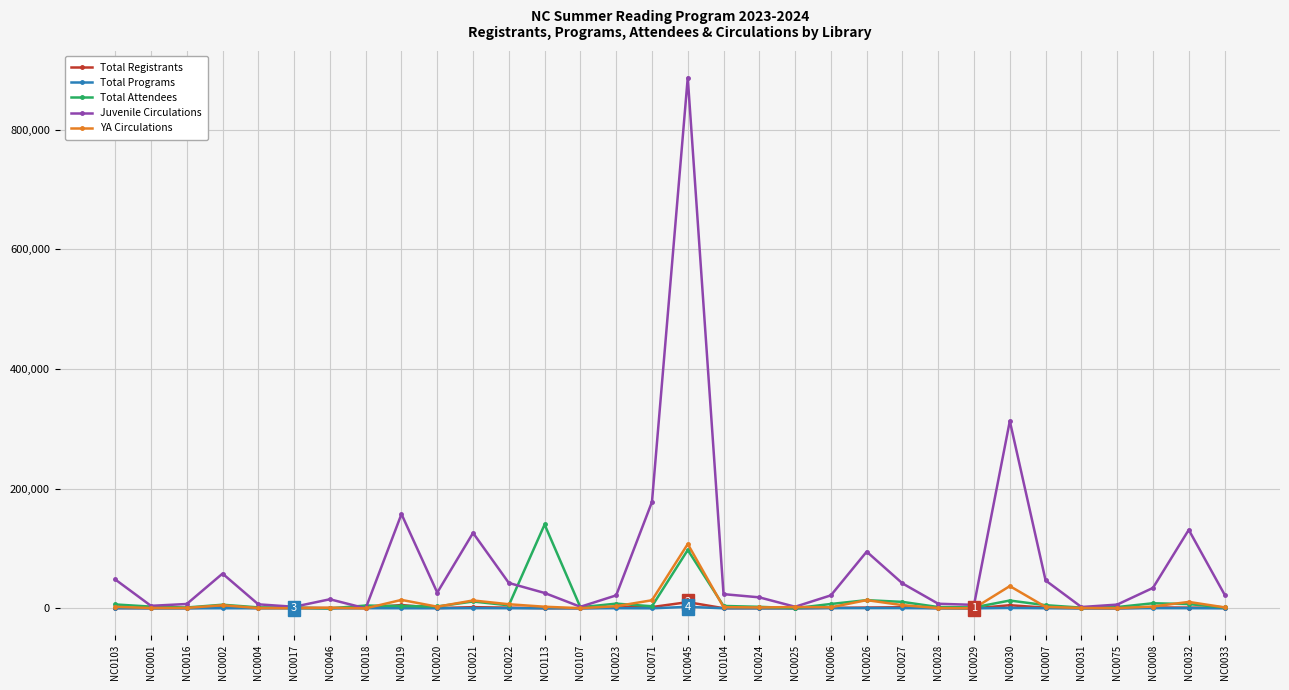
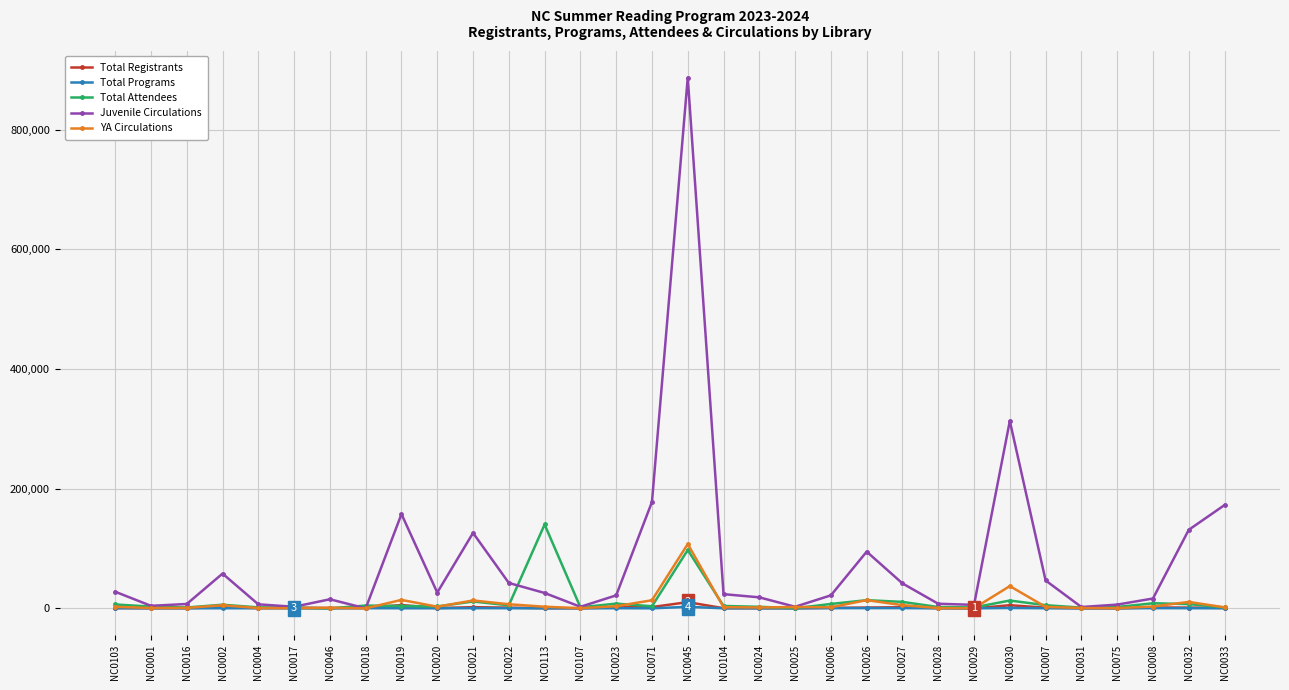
  {
    "Total Registrants": {
      "NC0030": "10,000"
    },
    "Total Programs": {
      "NC0030": "0"
    },
    "Total Attendees": {
      "NC0113": "140,000",
      "NC0023": "10,000",
      "NC0045": "100,000",
      "NC0006": "10,000",
      "NC0027": "10,000",
      "NC0030": "10,000",
      "NC0008": "10,000"
    },
    "Juvenile Circulations": {
-     "NC0103": "50,000",
+     "NC0103": "30,000",
      "NC0016": "10,000",
      "NC0002": "60,000",
      "NC0004": "10,000",
      "NC0046": "20,000",
      "NC0019": "160,000",
      "NC0020": "30,000",
      "NC0021": "130,000",
      "NC0022": "40,000",
      "NC0113": "30,000",
      "NC0023": "20,000",
      "NC0071": "180,000",
      "NC0045": "890,000",
      "NC0104": "20,000",
      "NC0024": "20,000",
      "NC0006": "20,000",
      "NC0026": "90,000",
      "NC0027": "40,000",
      "NC0028": "10,000",
      "NC0030": "310,000",
      "NC0007": "50,000",
-     "NC0008": "30,000",
+     "NC0008": "20,000",
      "NC0032": "130,000",
-     "NC0033": "20,000"
+     "NC0033": "170,000"
    },
    "YA Circulations": {
      "NC0019": "10,000",
      "NC0071": "10,000",
      "NC0045": "110,000",
      "NC0030": "40,000"
    }
  }
